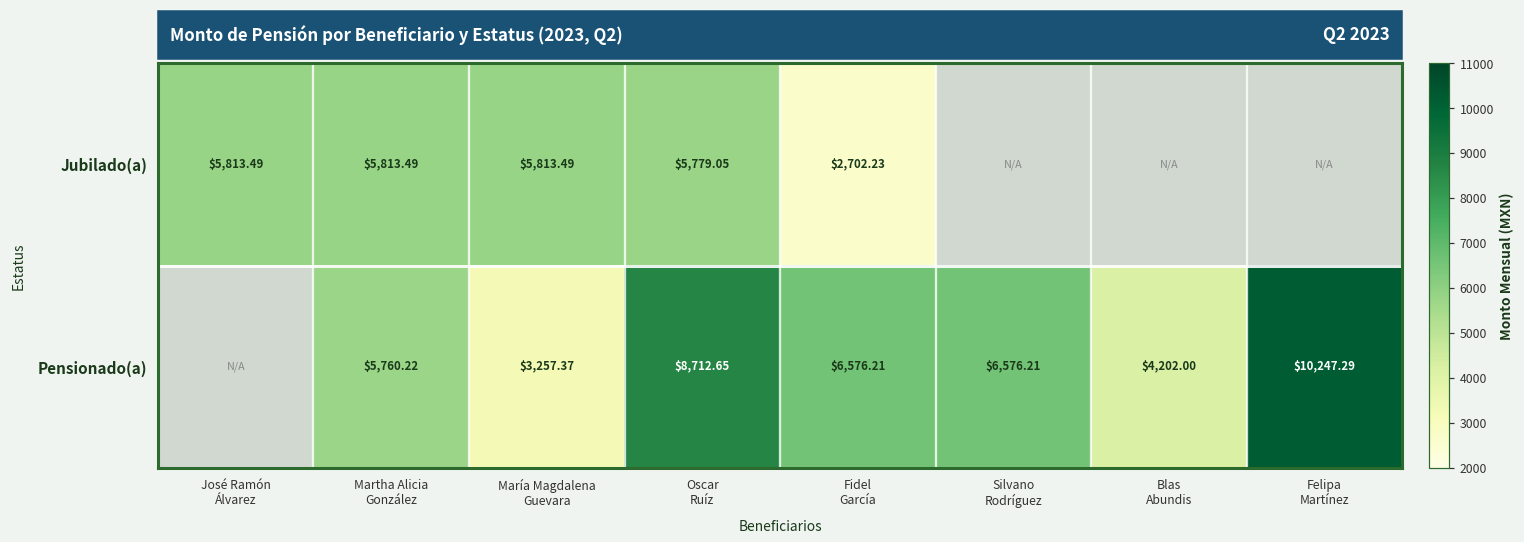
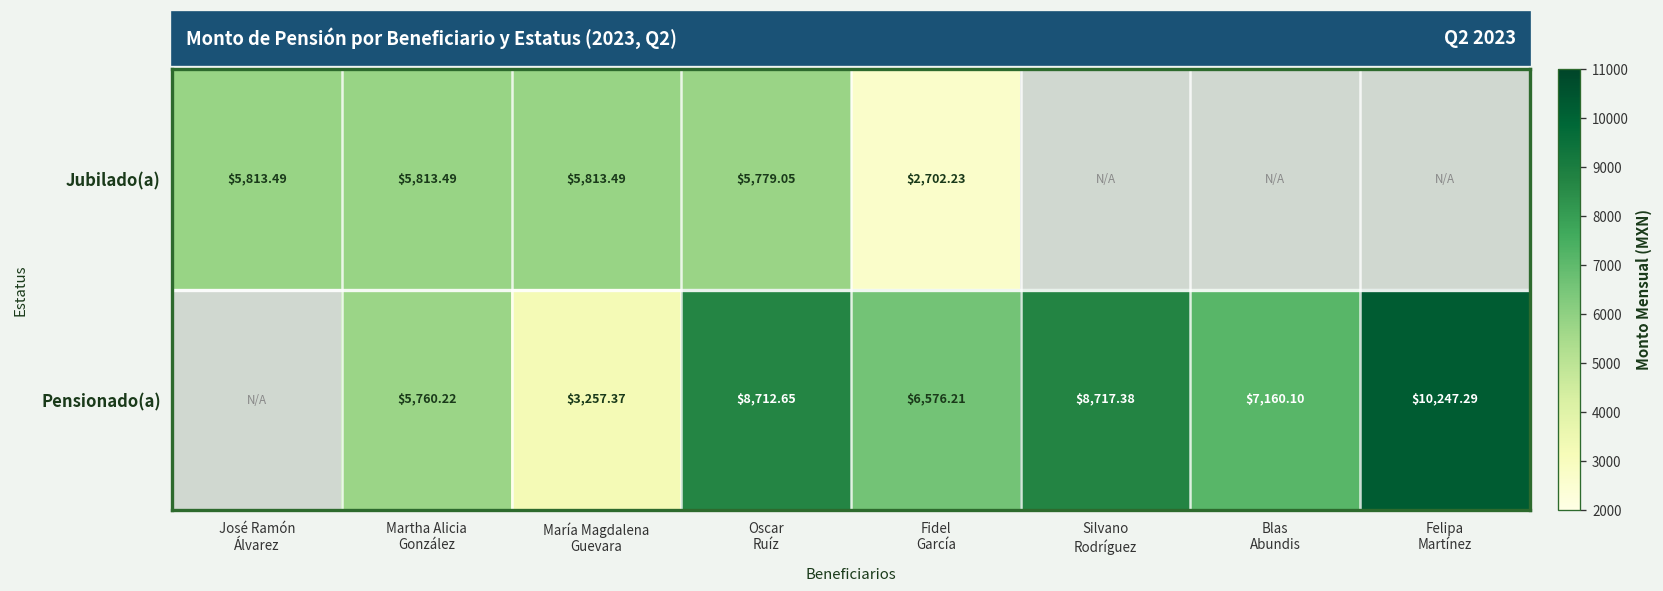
  {
    "Jubilado(a)": {
      "José Ramón Álvarez": "$5,813.49",
      "Martha Alicia González": "$5,813.49",
      "María Magdalena Guevara": "$5,813.49",
      "Oscar Ruíz": "$5,779.05",
      "Fidel García": "$2,702.23"
    },
    "Pensionado(a)": {
      "Martha Alicia González": "$5,760.22",
      "María Magdalena Guevara": "$3,257.37",
      "Oscar Ruíz": "$8,712.65",
      "Fidel García": "$6,576.21",
-     "Silvano Rodríguez": "$6,576.21",
-     "Blas Abundis": "$4,202.00",
+     "Silvano Rodríguez": "$8,717.38",
+     "Blas Abundis": "$7,160.10",
      "Felipa Martínez": "$10,247.29"
    }
  }
